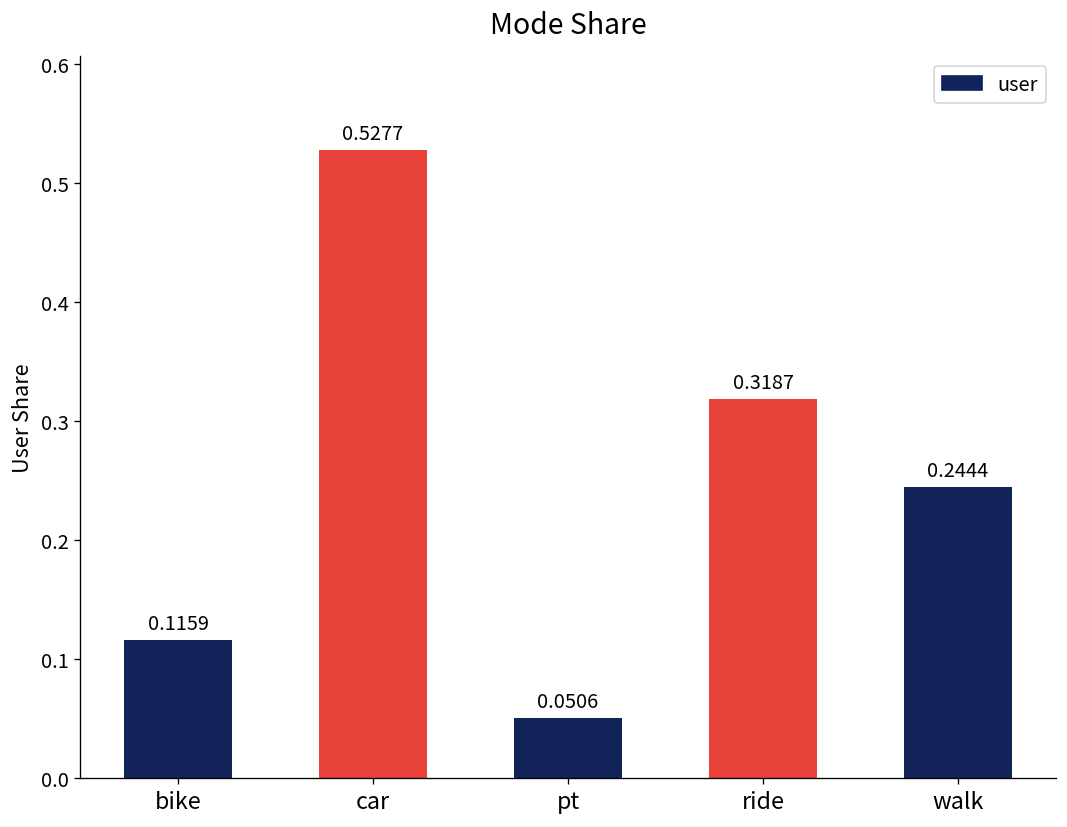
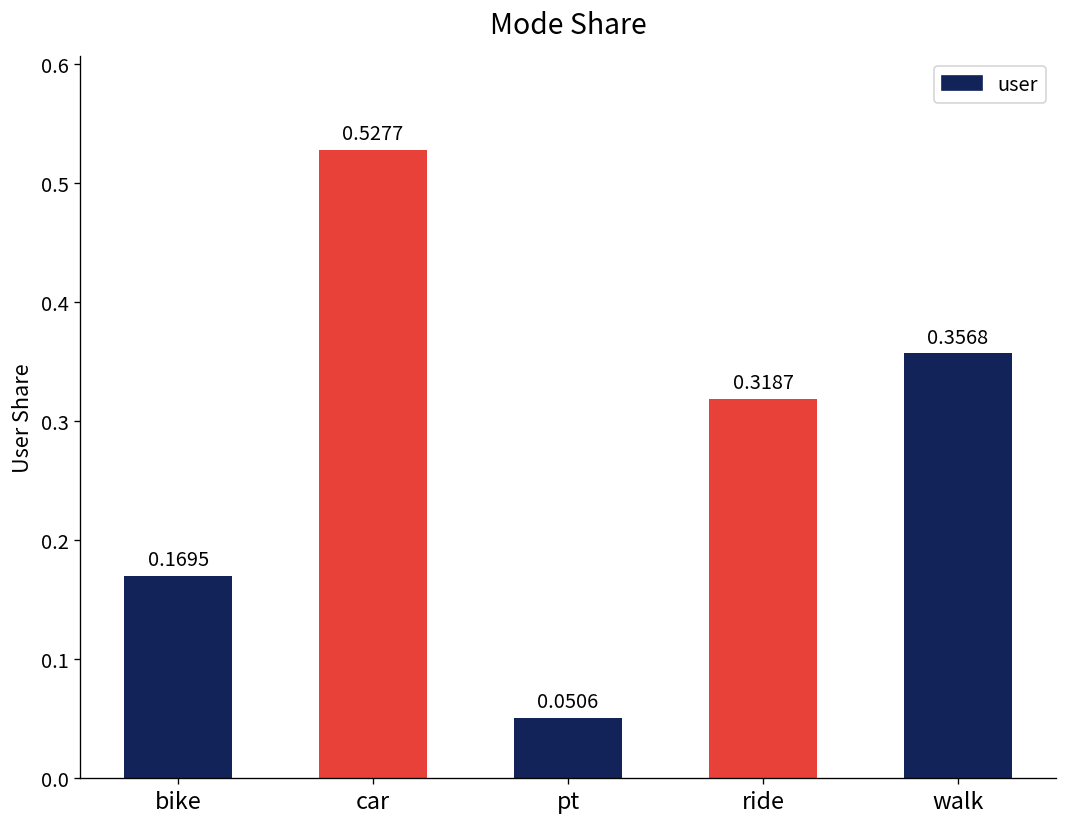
  {
-   "bike": 0.1159,
+   "bike": 0.1695,
    "car": 0.5277,
    "pt": 0.0506,
    "ride": 0.3187,
-   "walk": 0.2444
+   "walk": 0.3568
  }
